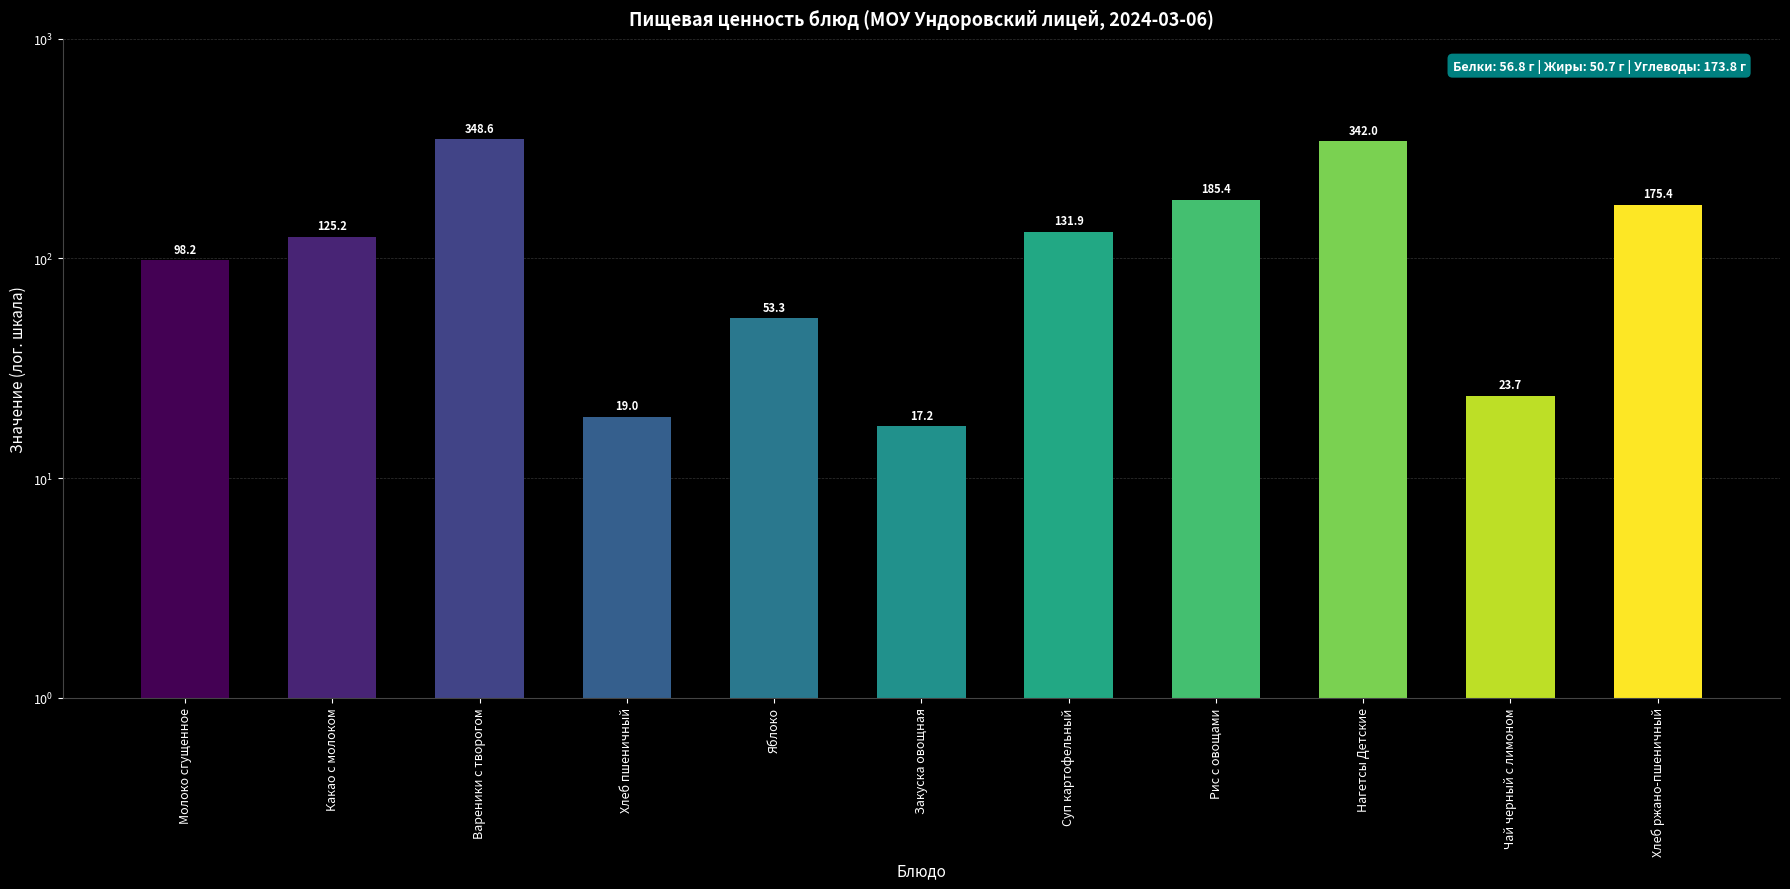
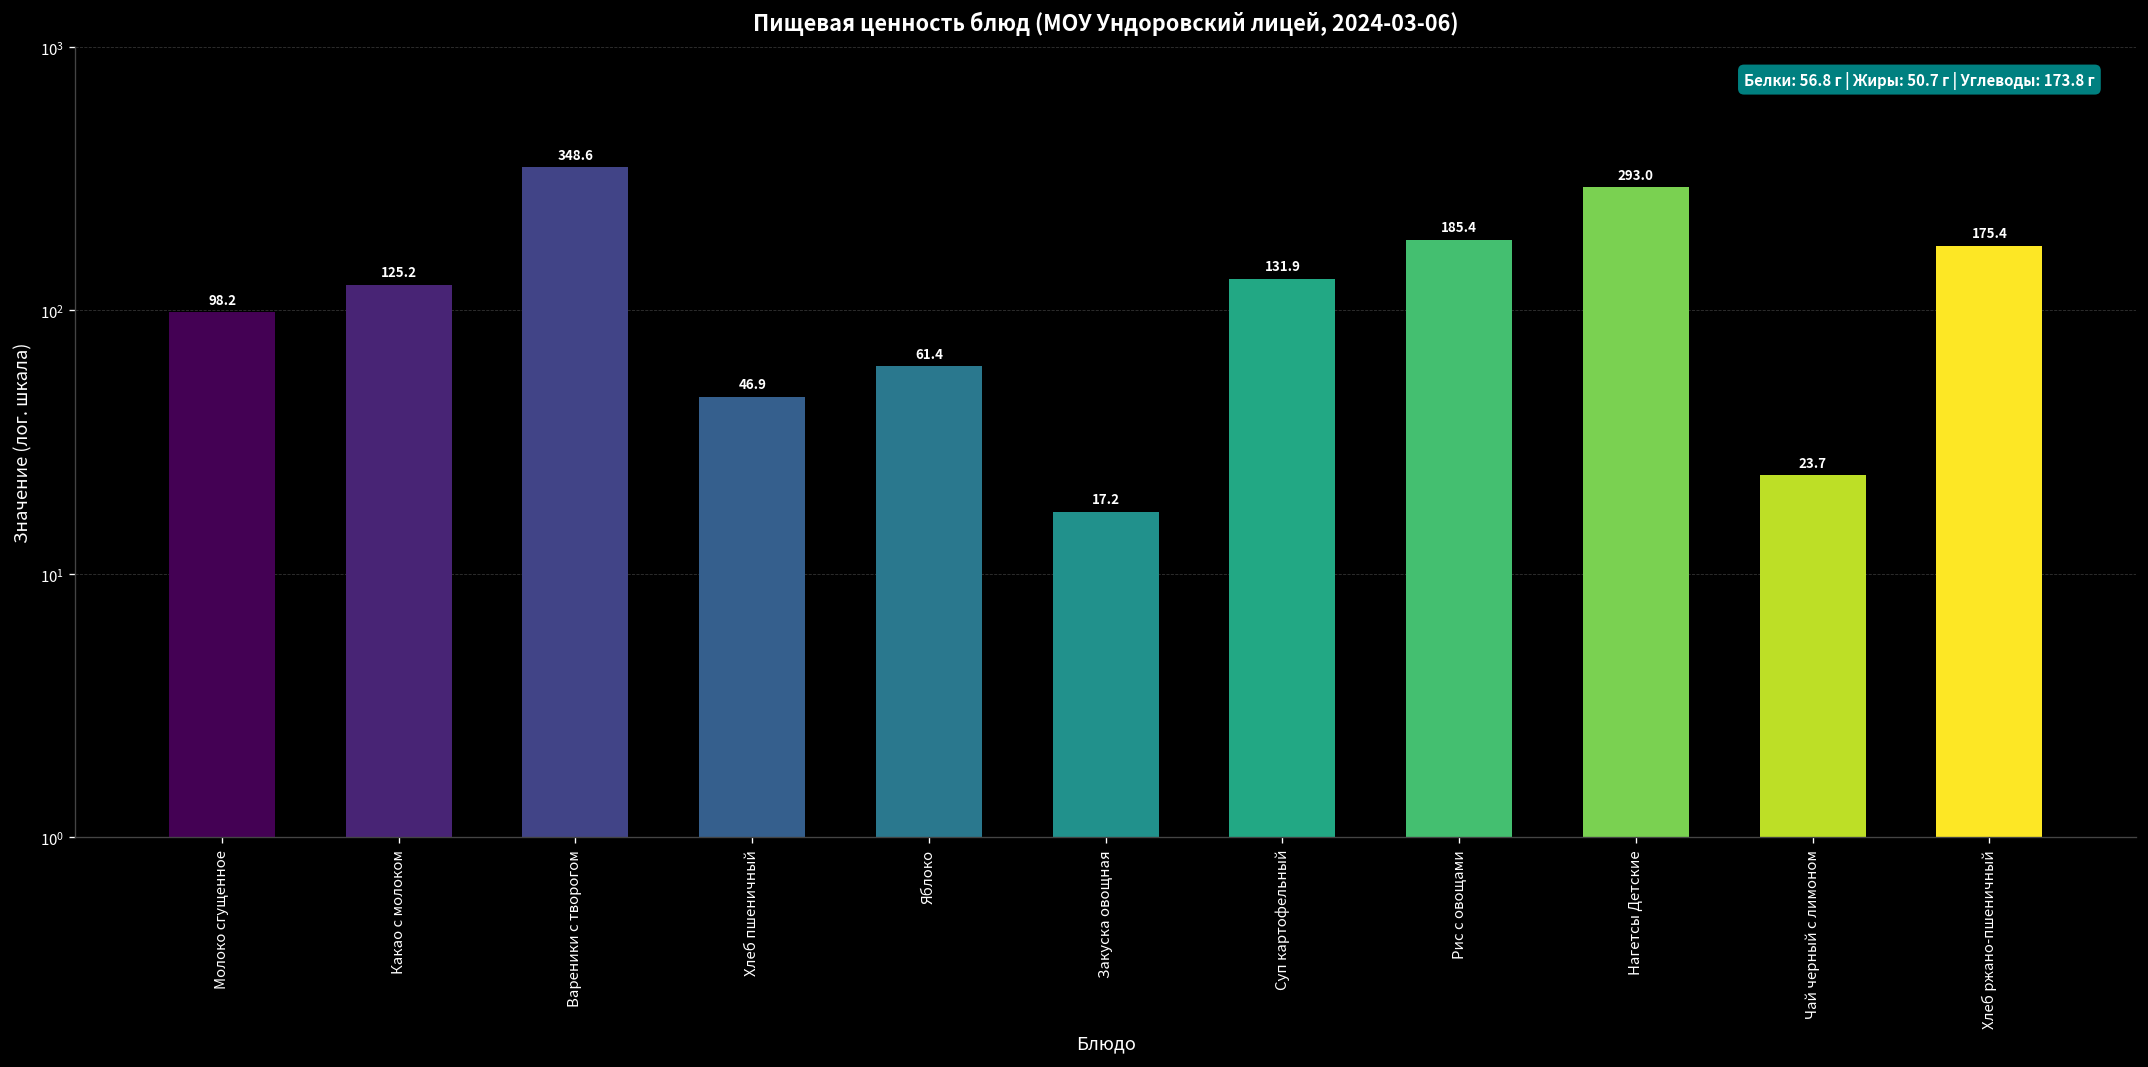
  {
    "Молоко сгущенное": 98.2,
    "Какао с молоком": 125.2,
    "Вареники с творогом": 348.6,
-   "Хлеб пшеничный": 19.0,
-   "Яблоко": 53.3,
+   "Хлеб пшеничный": 46.9,
+   "Яблоко": 61.4,
    "Закуска овощная": 17.2,
    "Суп картофельный": 131.9,
    "Рис с овощами": 185.4,
-   "Нагетсы Детские": 342.0,
+   "Нагетсы Детские": 293.0,
    "Чай черный с лимоном": 23.7,
    "Хлеб ржано-пшеничный": 175.4
  }
